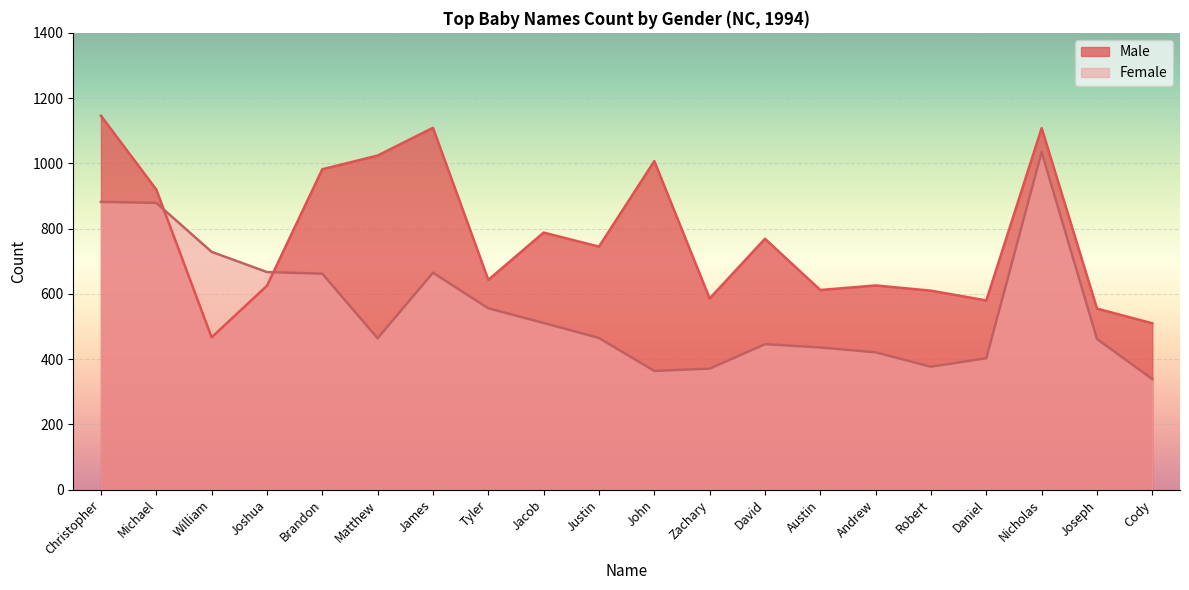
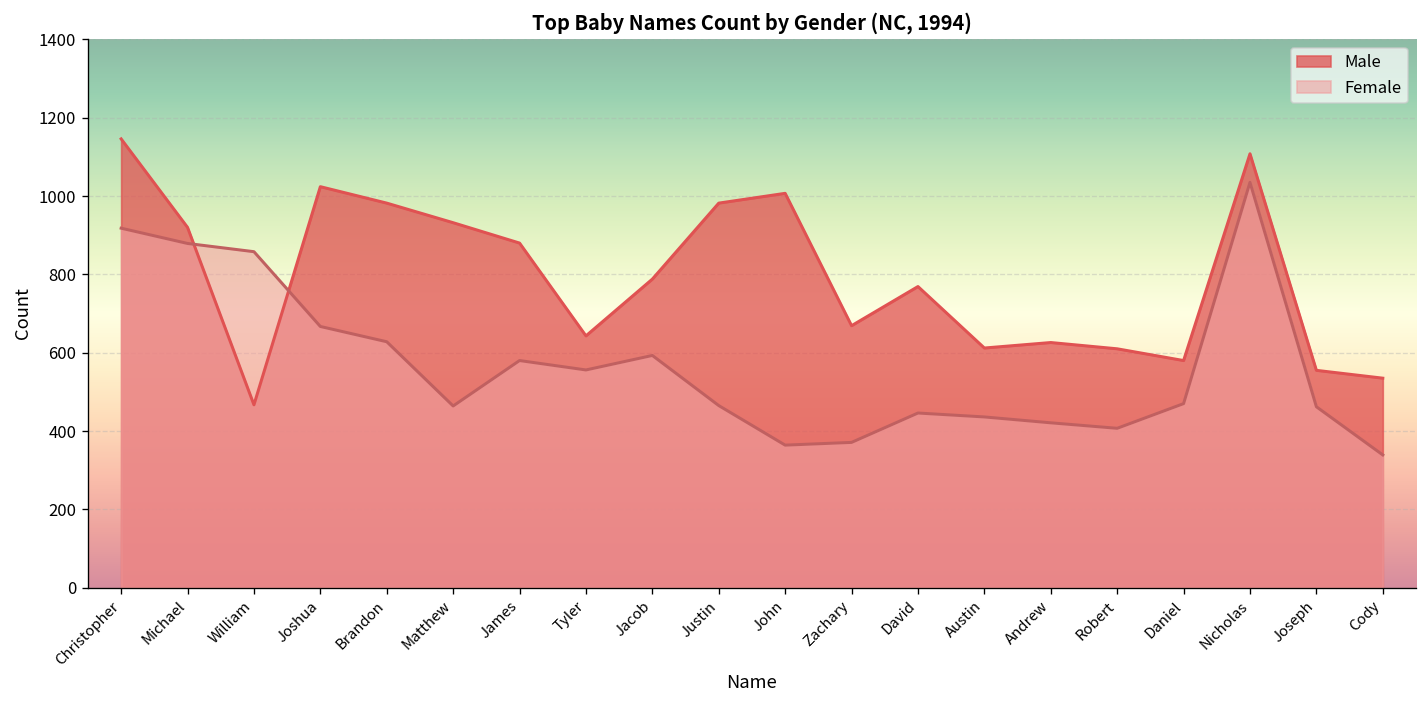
  {
    "Male": {
      "Christopher": 1150,
      "Michael": 920,
      "William": 470,
-     "Joshua": 630,
+     "Joshua": 1020,
      "Brandon": 980,
-     "Matthew": 1020,
-     "James": 1110,
+     "Matthew": 930,
+     "James": 880,
      "Tyler": 640,
      "Jacob": 790,
-     "Justin": 750,
+     "Justin": 980,
      "John": 1010,
-     "Zachary": 590,
+     "Zachary": 670,
      "David": 770,
      "Austin": 610,
      "Andrew": 630,
      "Robert": 610,
      "Daniel": 580,
      "Nicholas": 1110,
      "Joseph": 560,
-     "Cody": 510
+     "Cody": 540
    },
    "Female": {
-     "Christopher": 880,
+     "Christopher": 920,
      "Michael": 880,
-     "William": 730,
+     "William": 860,
      "Joshua": 670,
-     "Brandon": 660,
+     "Brandon": 630,
      "Matthew": 460,
-     "James": 670,
+     "James": 580,
      "Tyler": 560,
-     "Jacob": 510,
+     "Jacob": 590,
      "Justin": 470,
      "John": 360,
      "Zachary": 370,
      "David": 450,
      "Austin": 440,
      "Andrew": 420,
-     "Robert": 380,
-     "Daniel": 400,
+     "Robert": 410,
+     "Daniel": 470,
      "Nicholas": 1040,
      "Joseph": 460,
      "Cody": 340
    }
  }
